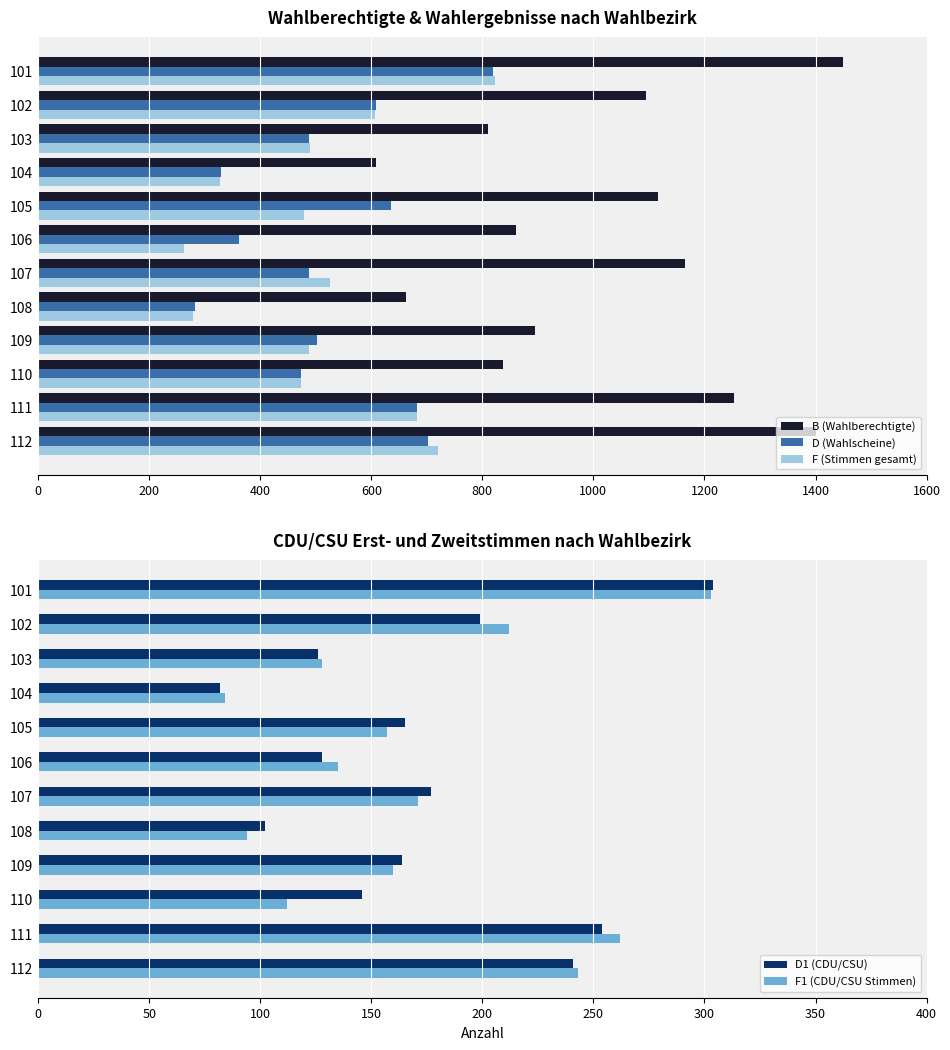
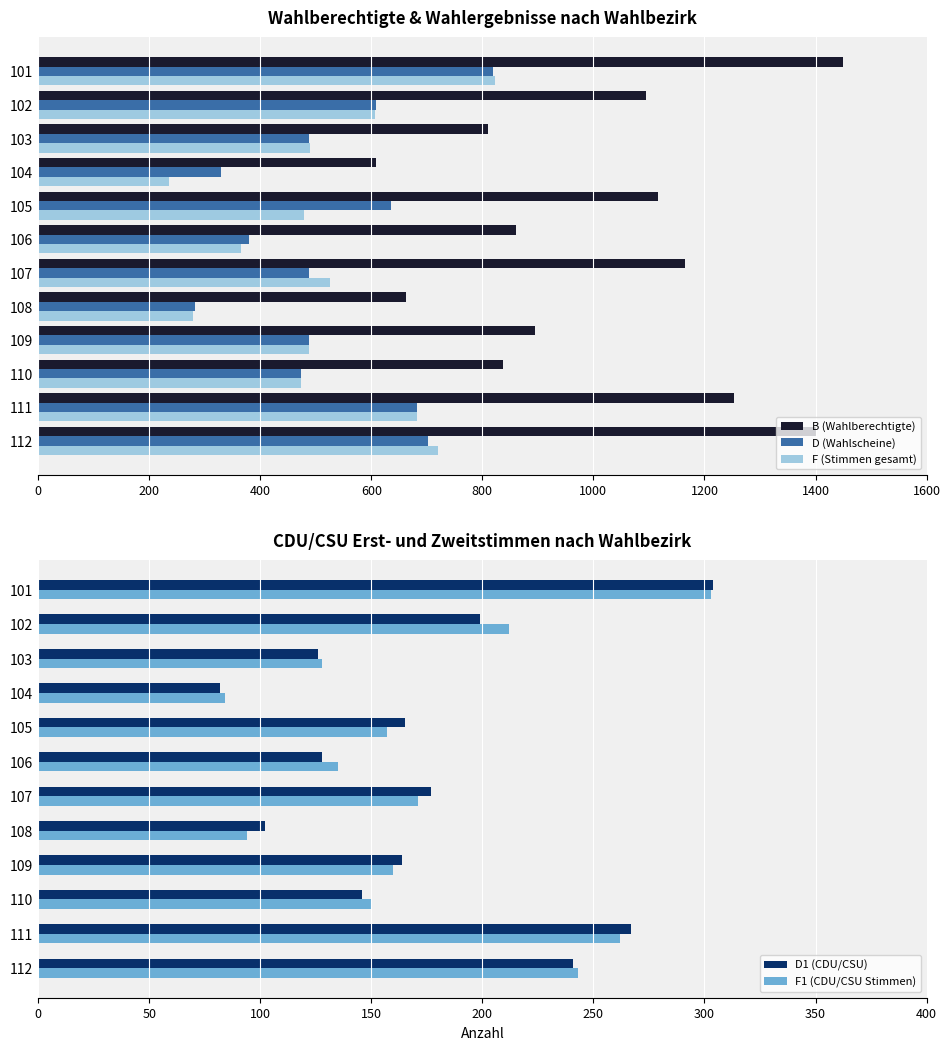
  {
    "Wahlberechtigte & Wahlergebnisse nach Wahlbezirk": {
      "B (Wahlberechtigte)": {
        "101": 1450,
        "102": 1090,
        "103": 810,
        "104": 610,
        "105": 1120,
        "106": 860,
        "107": 1170,
        "108": 660,
        "109": 900,
        "110": 840,
        "111": 1250
      },
      "D (Wahlscheine)": {
        "101": 820,
        "102": 610,
        "103": 490,
        "104": 330,
        "105": 640,
-       "106": 360,
+       "106": 380,
        "107": 490,
        "108": 280,
-       "109": 500,
+       "109": 490,
        "110": 470,
        "111": 680,
        "112": 700
      },
      "F (Stimmen gesamt)": {
        "101": 820,
        "102": 610,
        "103": 490,
-       "104": 330,
+       "104": 240,
        "105": 480,
-       "106": 260,
+       "106": 370,
        "107": 530,
        "108": 280,
        "109": 490,
        "110": 470,
        "111": 680,
        "112": 720
      }
    },
    "CDU/CSU Erst- und Zweitstimmen nach Wahlbezirk": {
      "D1 (CDU/CSU)": {
        "101": 304,
        "102": 199,
        "103": 126,
        "104": 82,
        "105": 165,
        "106": 128,
        "107": 177,
        "108": 102,
        "109": 164,
        "110": 146,
-       "111": 254,
+       "111": 267,
        "112": 241
      },
      "F1 (CDU/CSU Stimmen)": {
        "101": 303,
        "102": 212,
        "103": 128,
        "104": 84,
        "105": 157,
        "106": 135,
        "107": 171,
        "108": 94,
        "109": 160,
-       "110": 112,
+       "110": 150,
        "111": 262,
        "112": 243
      }
    }
  }
